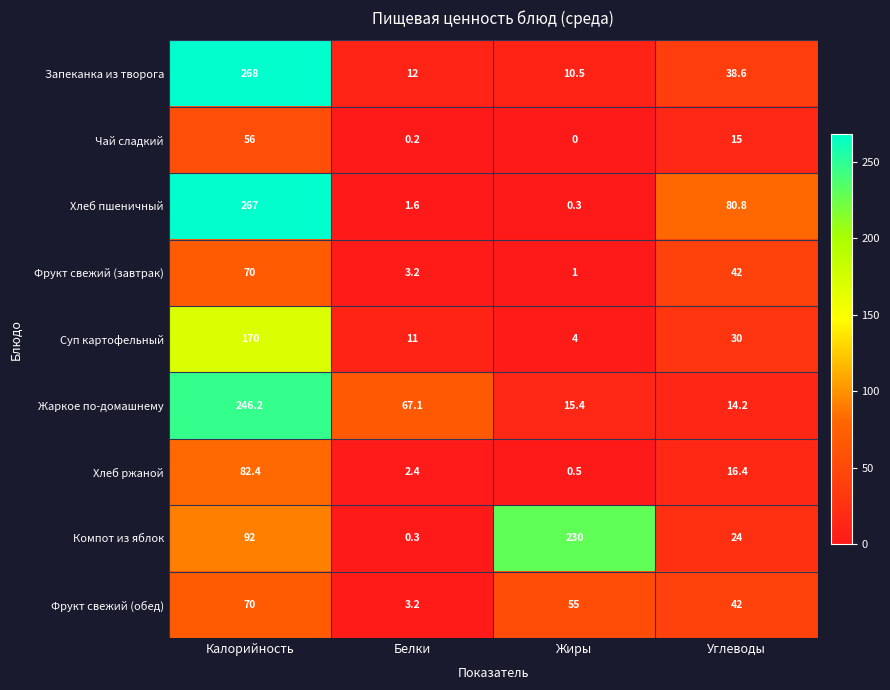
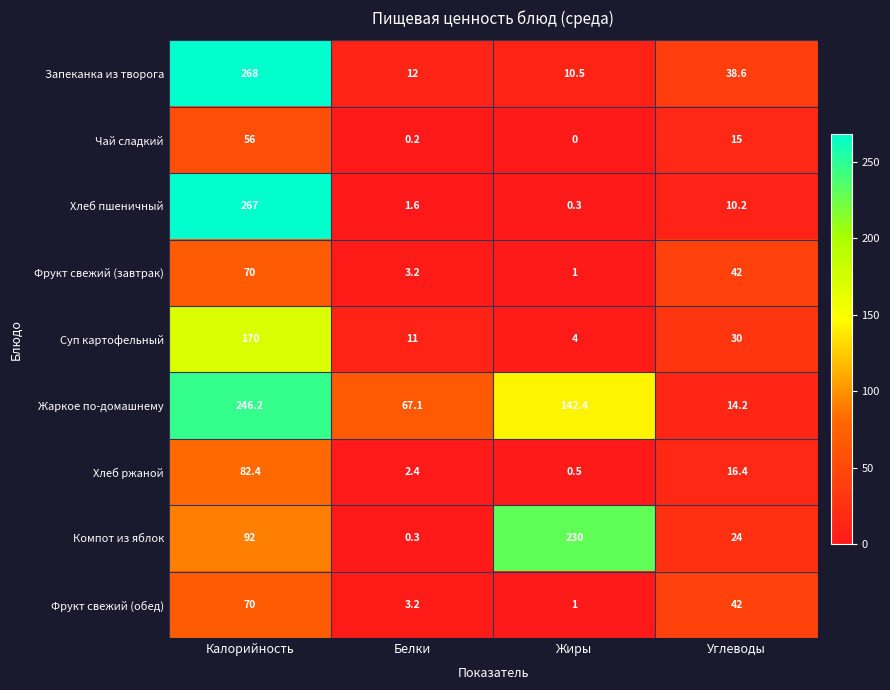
  {
    "Запеканка из творога": {
      "Калорийность": 268,
      "Белки": 12,
      "Жиры": 10.5,
      "Углеводы": 38.6
    },
    "Чай сладкий": {
      "Калорийность": 56,
      "Белки": 0.2,
      "Жиры": 0,
      "Углеводы": 15
    },
    "Хлеб пшеничный": {
      "Калорийность": 267,
      "Белки": 1.6,
      "Жиры": 0.3,
-     "Углеводы": 80.8
+     "Углеводы": 10.2
    },
    "Фрукт свежий (завтрак)": {
      "Калорийность": 70,
      "Белки": 3.2,
      "Жиры": 1,
      "Углеводы": 42
    },
    "Суп картофельный": {
      "Калорийность": 170,
      "Белки": 11,
      "Жиры": 4,
      "Углеводы": 30
    },
    "Жаркое по-домашнему": {
      "Калорийность": 246.2,
      "Белки": 67.1,
-     "Жиры": 15.4,
+     "Жиры": 142.4,
      "Углеводы": 14.2
    },
    "Хлеб ржаной": {
      "Калорийность": 82.4,
      "Белки": 2.4,
      "Жиры": 0.5,
      "Углеводы": 16.4
    },
    "Компот из яблок": {
      "Калорийность": 92,
      "Белки": 0.3,
      "Жиры": 230,
      "Углеводы": 24
    },
    "Фрукт свежий (обед)": {
      "Калорийность": 70,
      "Белки": 3.2,
-     "Жиры": 55,
+     "Жиры": 1,
      "Углеводы": 42
    }
  }
